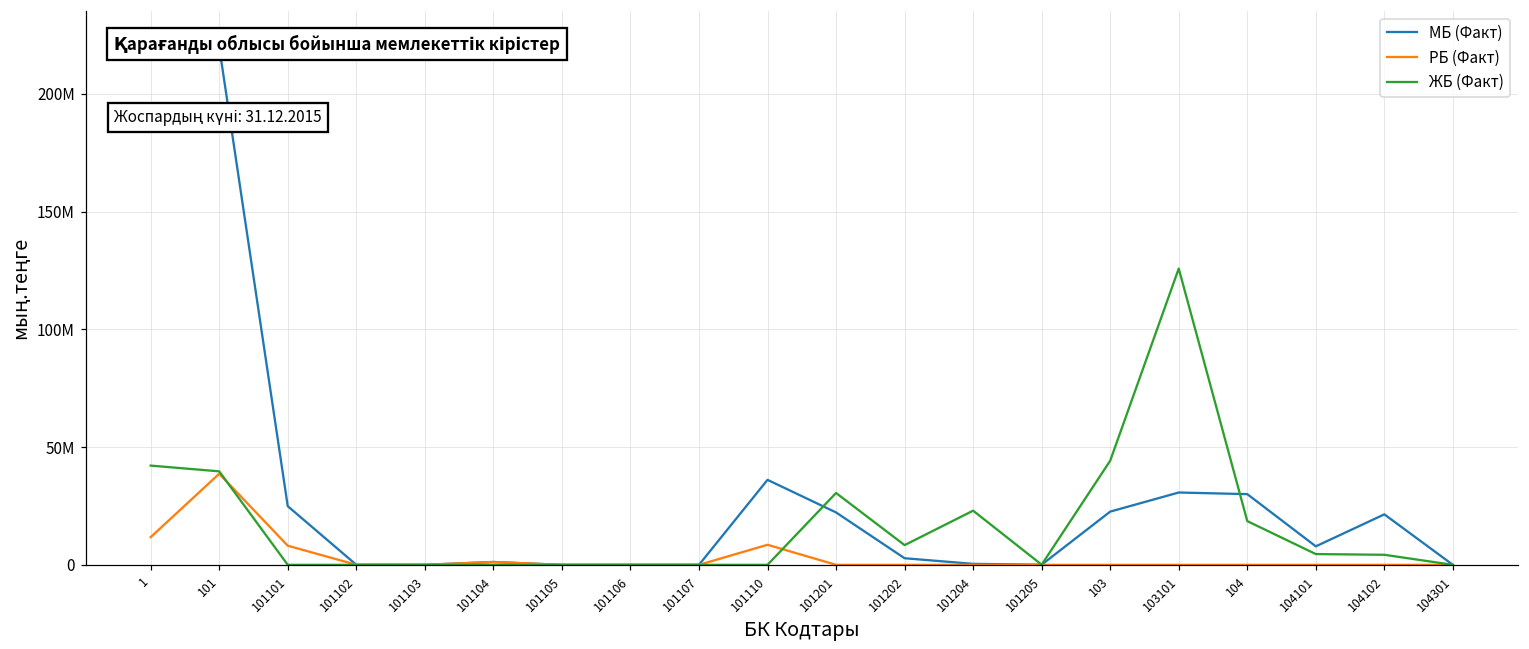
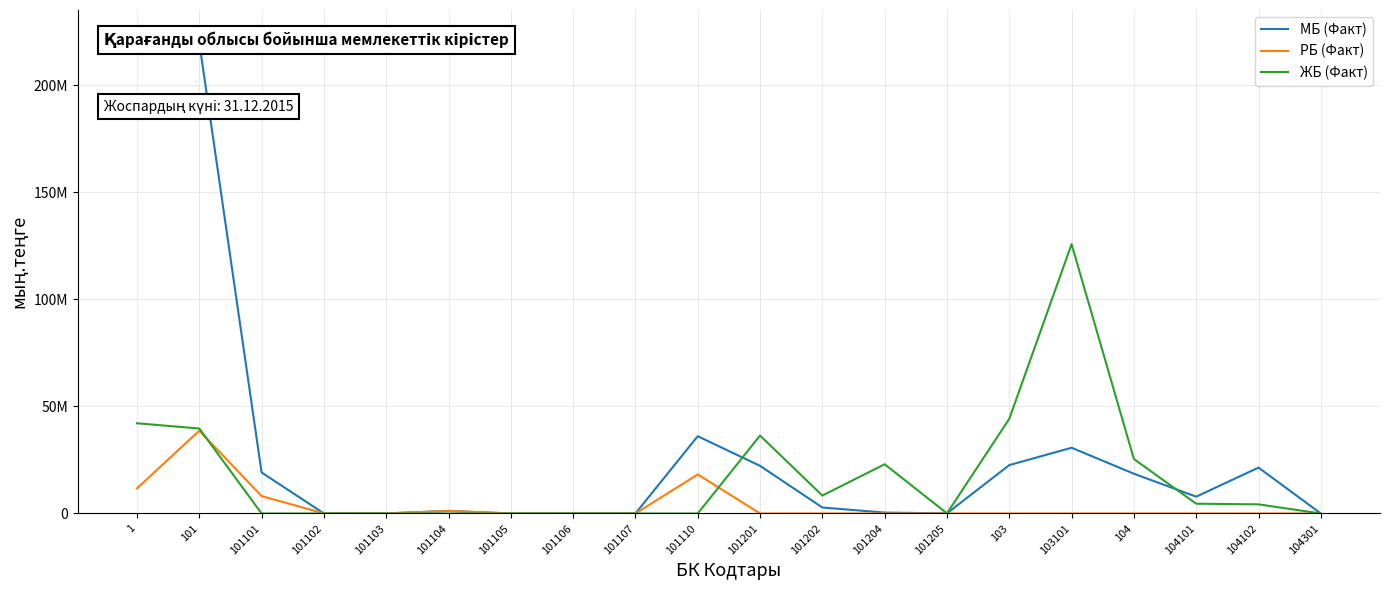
  {
    "МБ (Факт)": {
-     "101101": 25000000,
+     "101101": 19000000,
      "101110": 36000000,
      "101201": 22000000,
      "101202": 3000000,
      "103": 23000000,
      "103101": 31000000,
-     "104": 30000000,
+     "104": 19000000,
      "104101": 8000000,
      "104102": 21000000
    },
    "РБ (Факт)": {
      "1": 12000000,
      "101101": 8000000,
-     "101110": 9000000,
+     "101110": 18000000,
      "101201": 0,
      "101202": 0,
      "103": 0,
      "103101": 0,
      "104": 0,
      "104101": 0,
      "104102": 0
    },
    "ЖБ (Факт)": {
      "1": 42000000,
      "101101": 0,
      "101104": 0,
      "101110": 0,
-     "101201": 31000000,
+     "101201": 36000000,
      "101202": 8000000,
      "101204": 23000000,
      "103": 44000000,
      "103101": 126000000,
-     "104": 19000000,
+     "104": 25000000,
      "104101": 5000000,
      "104102": 4000000
    }
  }
